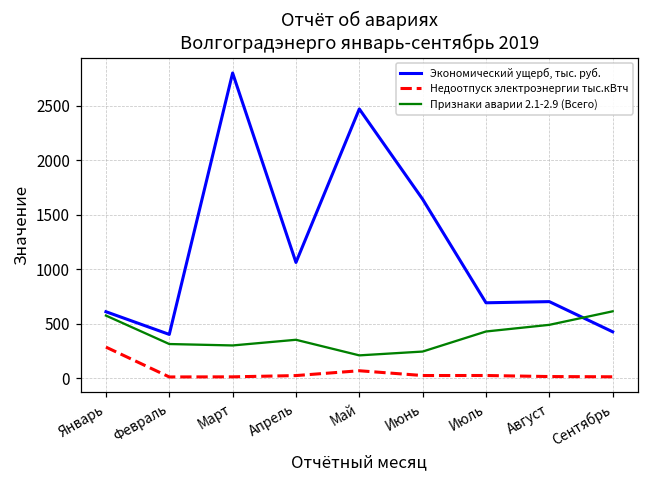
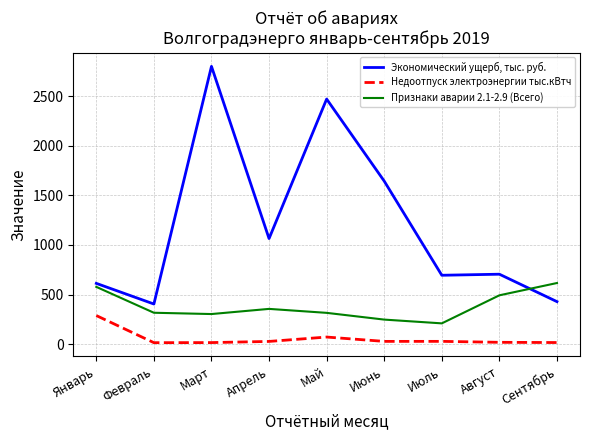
  {
    "Экономический ущерб, тыс. руб.": {
      "Январь": 600,
      "Февраль": 400,
      "Март": 2800,
      "Апрель": 1100,
      "Май": 2500,
      "Июнь": 1600,
      "Июль": 700,
      "Август": 700,
      "Сентябрь": 400
    },
    "Недоотпуск электроэнергии тыс.кВтч": {
      "Январь": 300,
      "Февраль": 0,
      "Март": 0,
      "Апрель": 0,
      "Май": 100,
      "Июнь": 0,
      "Июль": 0,
      "Август": 0,
      "Сентябрь": 0
    },
    "Признаки аварии 2.1-2.9 (Всего)": {
      "Январь": 600,
      "Февраль": 300,
      "Март": 300,
      "Апрель": 400,
-     "Май": 200,
+     "Май": 300,
      "Июнь": 200,
-     "Июль": 400,
+     "Июль": 200,
      "Август": 500,
      "Сентябрь": 600
    }
  }
